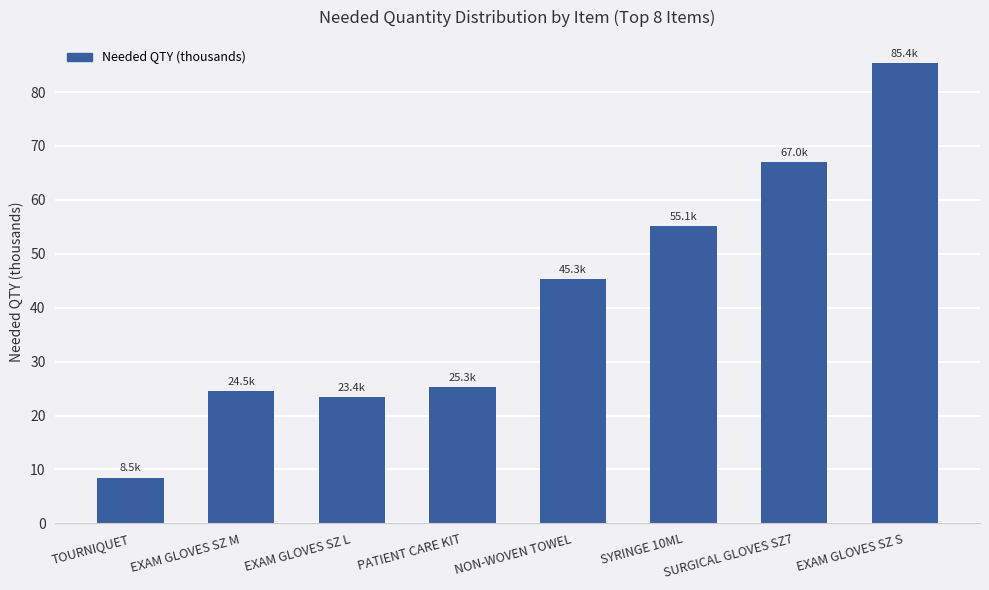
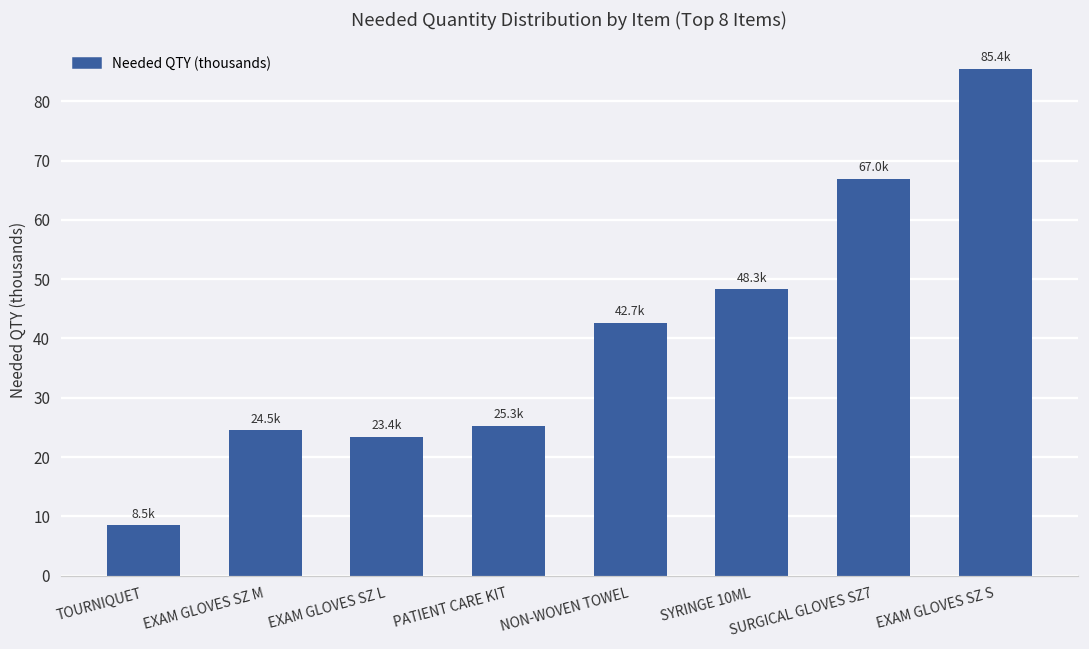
  {
    "TOURNIQUET": "8.5k",
    "EXAM GLOVES SZ M": "24.5k",
    "EXAM GLOVES SZ L": "23.4k",
    "PATIENT CARE KIT": "25.3k",
-   "NON-WOVEN TOWEL": "45.3k",
-   "SYRINGE 10ML": "55.1k",
+   "NON-WOVEN TOWEL": "42.7k",
+   "SYRINGE 10ML": "48.3k",
    "SURGICAL GLOVES SZ7": "67.0k",
    "EXAM GLOVES SZ S": "85.4k"
  }
